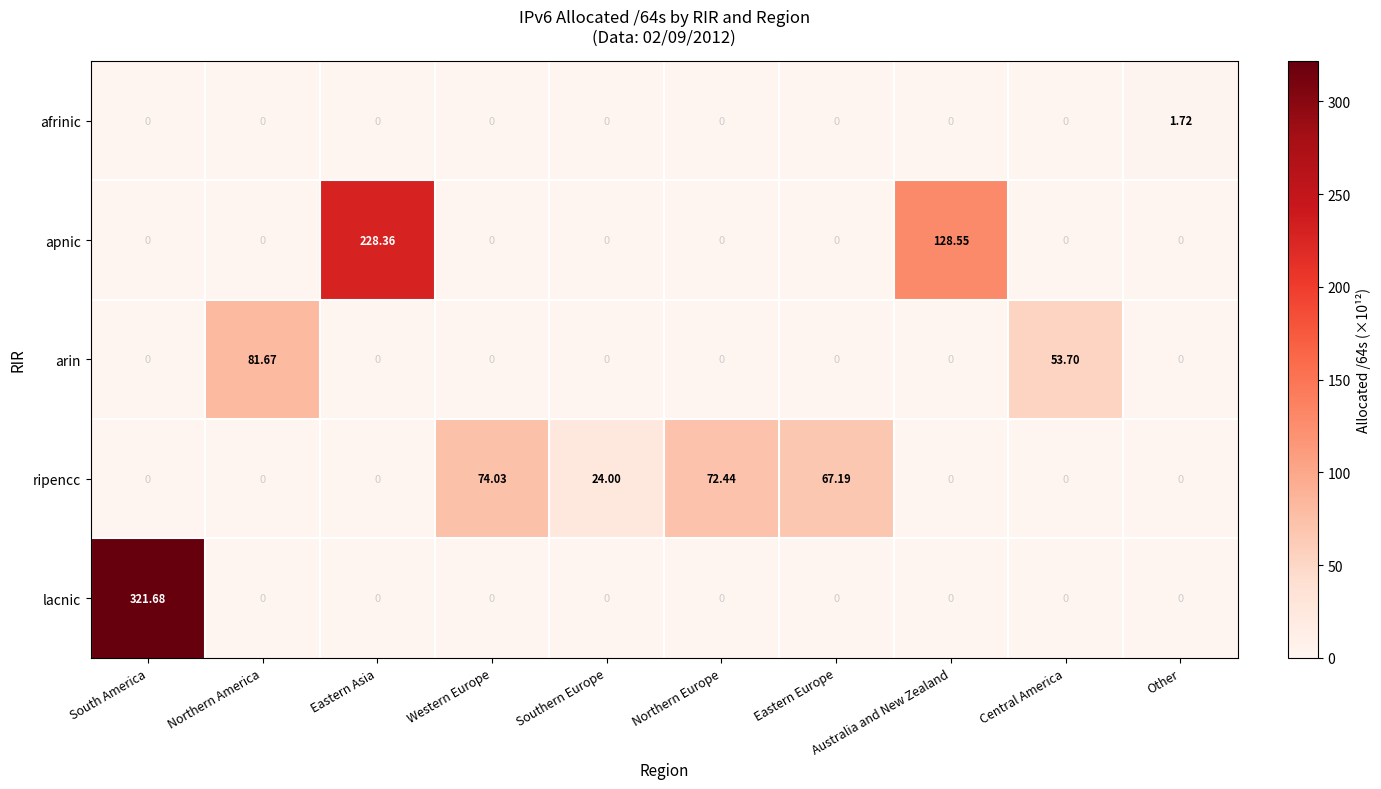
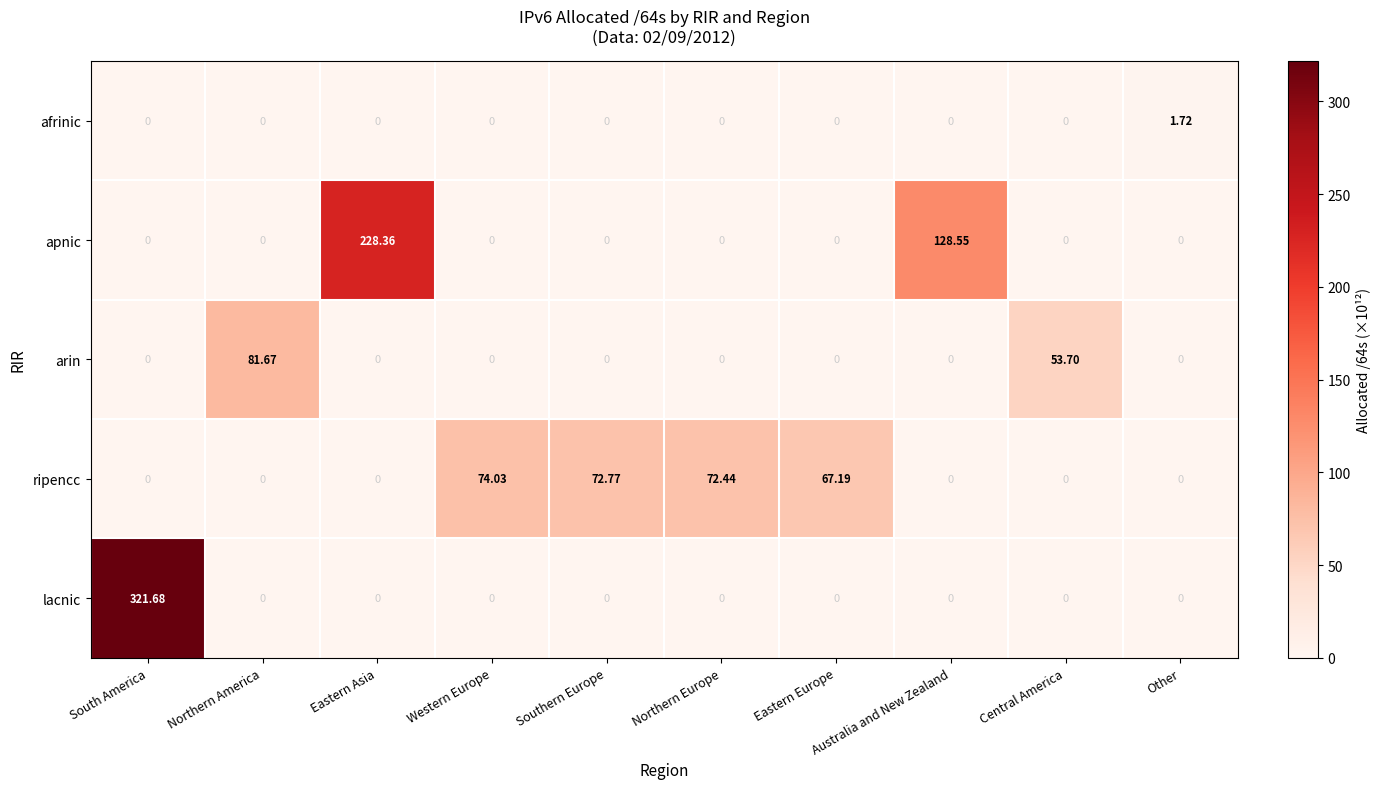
  {
    "afrinic": {
      "South America": 0,
      "Northern America": 0,
      "Eastern Asia": 0,
      "Western Europe": 0,
      "Southern Europe": 0,
      "Northern Europe": 0,
      "Eastern Europe": 0,
      "Australia and New Zealand": 0,
      "Central America": 0,
      "Other": 1.72
    },
    "apnic": {
      "South America": 0,
      "Northern America": 0,
      "Eastern Asia": 228.36,
      "Western Europe": 0,
      "Southern Europe": 0,
      "Northern Europe": 0,
      "Eastern Europe": 0,
      "Australia and New Zealand": 128.55,
      "Central America": 0,
      "Other": 0
    },
    "arin": {
      "South America": 0,
      "Northern America": 81.67,
      "Eastern Asia": 0,
      "Western Europe": 0,
      "Southern Europe": 0,
      "Northern Europe": 0,
      "Eastern Europe": 0,
      "Australia and New Zealand": 0,
      "Central America": 53.70,
      "Other": 0
    },
    "ripencc": {
      "South America": 0,
      "Northern America": 0,
      "Eastern Asia": 0,
      "Western Europe": 74.03,
-     "Southern Europe": 24.00,
+     "Southern Europe": 72.77,
      "Northern Europe": 72.44,
      "Eastern Europe": 67.19,
      "Australia and New Zealand": 0,
      "Central America": 0,
      "Other": 0
    },
    "lacnic": {
      "South America": 321.68,
      "Northern America": 0,
      "Eastern Asia": 0,
      "Western Europe": 0,
      "Southern Europe": 0,
      "Northern Europe": 0,
      "Eastern Europe": 0,
      "Australia and New Zealand": 0,
      "Central America": 0,
      "Other": 0
    }
  }
